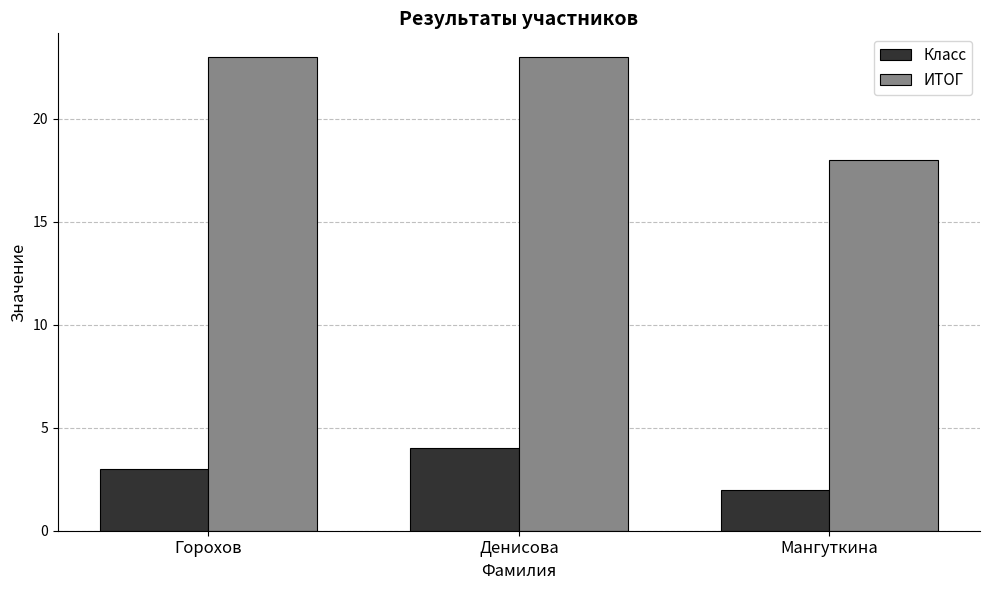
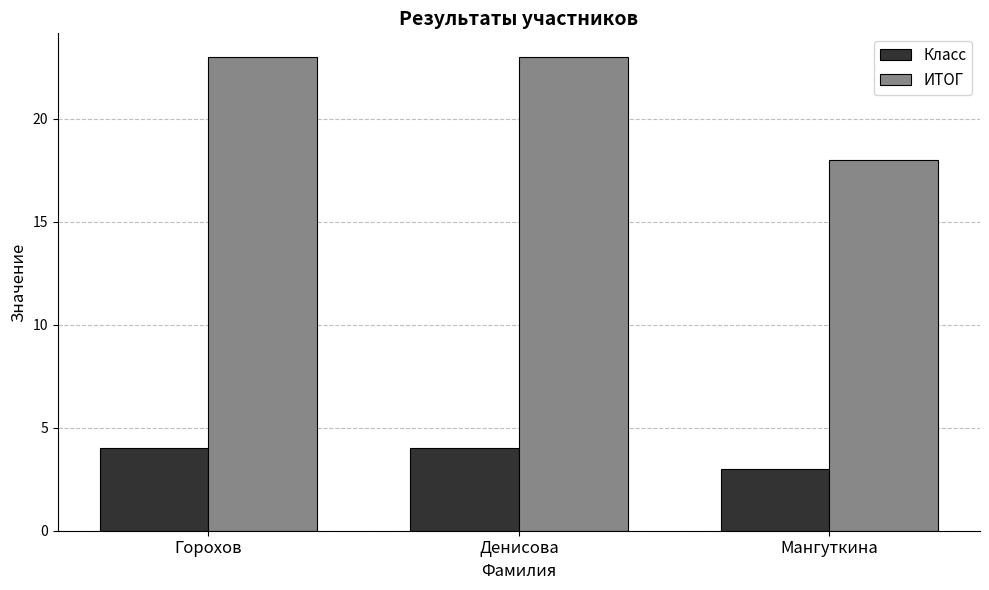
  {
    "Класс": {
-     "Горохов": 3,
+     "Горохов": 4,
      "Денисова": 4,
-     "Мангуткина": 2
+     "Мангуткина": 3
    },
    "ИТОГ": {
      "Горохов": 23,
      "Денисова": 23,
      "Мангуткина": 18
    }
  }
